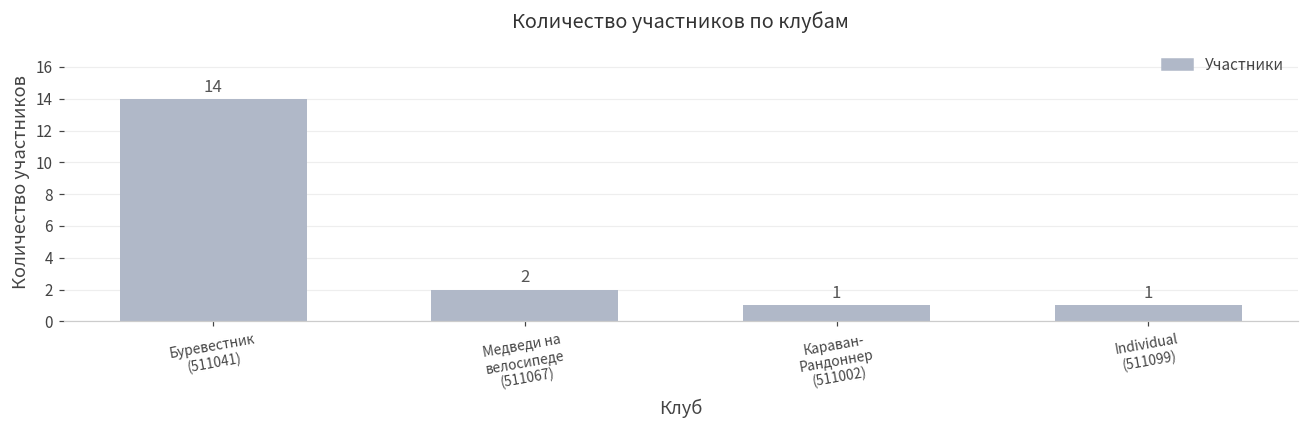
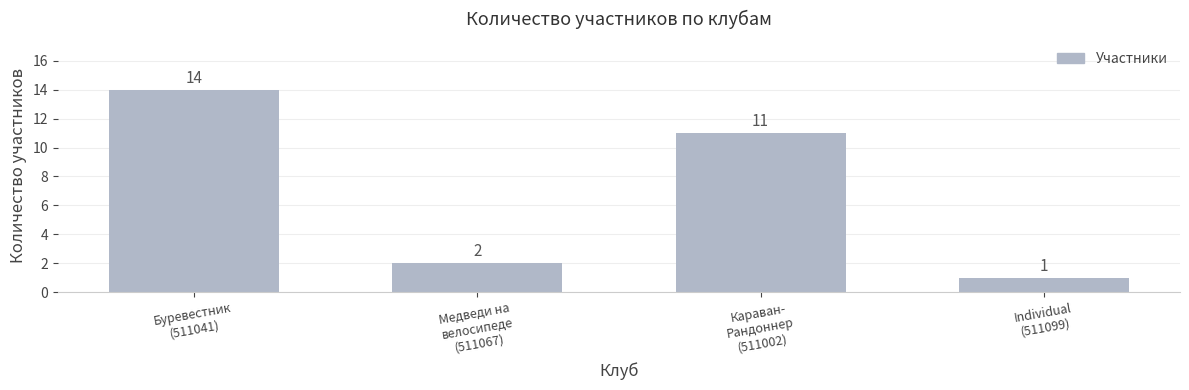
  {
    "Буревестник (511041)": 14,
    "Медведи на велосипеде (511067)": 2,
-   "Караван- Рандоннер (511002)": 1,
+   "Караван- Рандоннер (511002)": 11,
    "Individual (511099)": 1
  }
